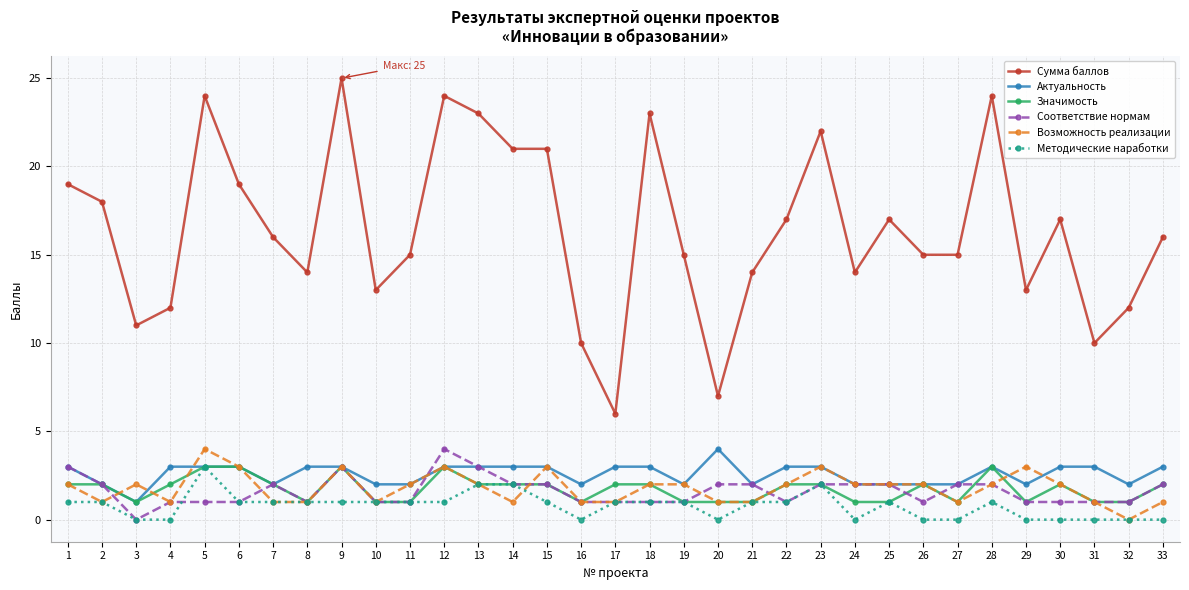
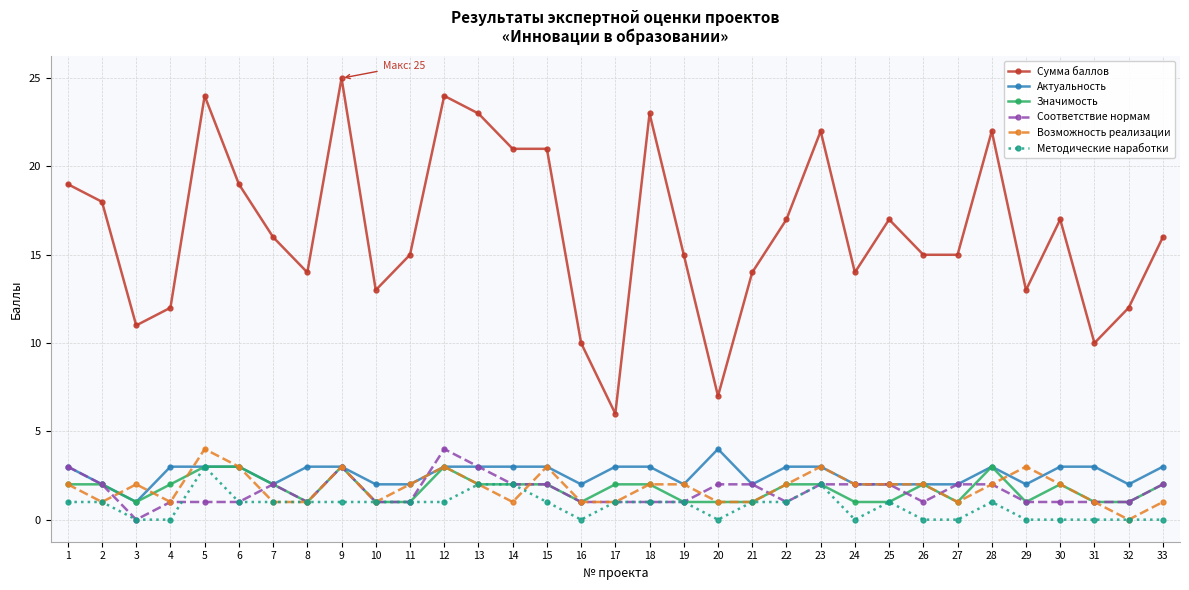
  {
    "Сумма баллов": {
      "1": 19,
      "2": 18,
      "3": 11,
      "4": 12,
      "5": 24,
      "6": 19,
      "7": 16,
      "8": 14,
      "10": 13,
      "11": 15,
      "12": 24,
      "13": 23,
      "14": 21,
      "15": 21,
      "16": 10,
      "17": 6,
      "18": 23,
      "19": 15,
      "20": 7,
      "21": 14,
      "22": 17,
      "23": 22,
      "24": 14,
      "25": 17,
      "26": 15,
      "27": 15,
-     "28": 24,
+     "28": 22,
      "29": 13,
      "30": 17,
      "31": 10,
      "32": 12,
      "33": 16
    },
    "Актуальность": {
      "4": 3,
      "8": 3,
      "10": 2,
      "14": 3,
      "16": 2,
      "17": 3,
      "18": 3,
      "20": 4,
      "22": 3,
      "29": 2,
      "30": 3,
      "31": 3,
      "32": 2,
      "33": 3
    },
    "Соответствие нормам": {
      "5": 1,
      "12": 4,
      "20": 2,
      "26": 1,
      "30": 1
    },
    "Возможность реализации": {
      "3": 2,
      "5": 4,
      "14": 1,
      "29": 3,
      "33": 1
    }
  }
